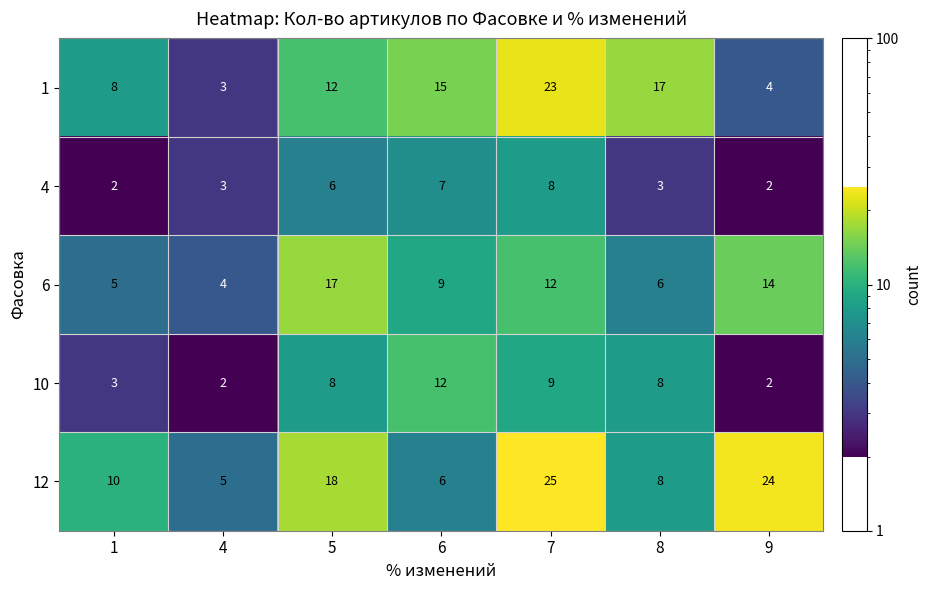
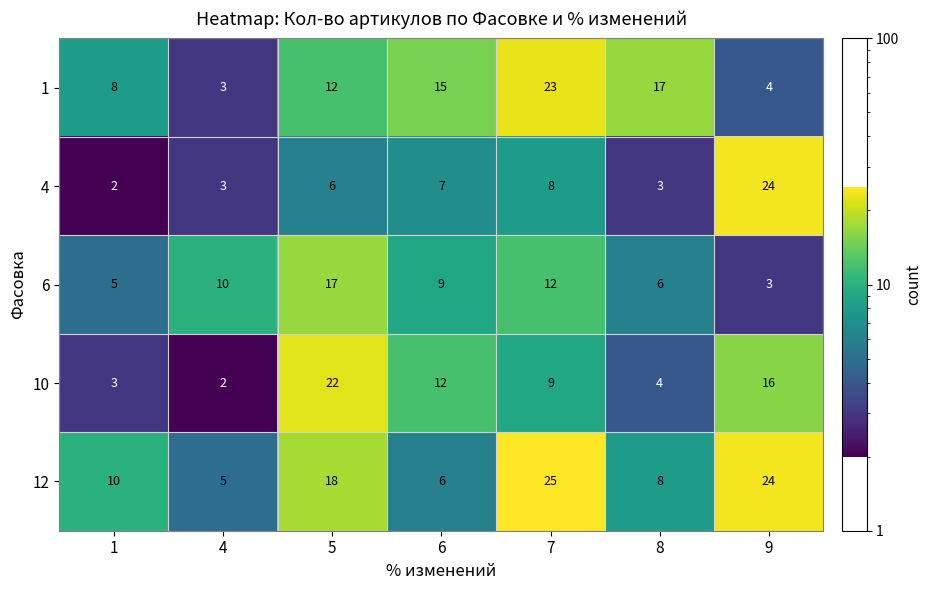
  {
    "1": {
      "1": 8,
      "4": 3,
      "5": 12,
      "6": 15,
      "7": 23,
      "8": 17,
      "9": 4
    },
    "4": {
      "1": 2,
      "4": 3,
      "5": 6,
      "6": 7,
      "7": 8,
      "8": 3,
-     "9": 2
+     "9": 24
    },
    "6": {
      "1": 5,
-     "4": 4,
+     "4": 10,
      "5": 17,
      "6": 9,
      "7": 12,
      "8": 6,
-     "9": 14
+     "9": 3
    },
    "10": {
      "1": 3,
      "4": 2,
-     "5": 8,
+     "5": 22,
      "6": 12,
      "7": 9,
-     "8": 8,
-     "9": 2
+     "8": 4,
+     "9": 16
    },
    "12": {
      "1": 10,
      "4": 5,
      "5": 18,
      "6": 6,
      "7": 25,
      "8": 8,
      "9": 24
    }
  }
